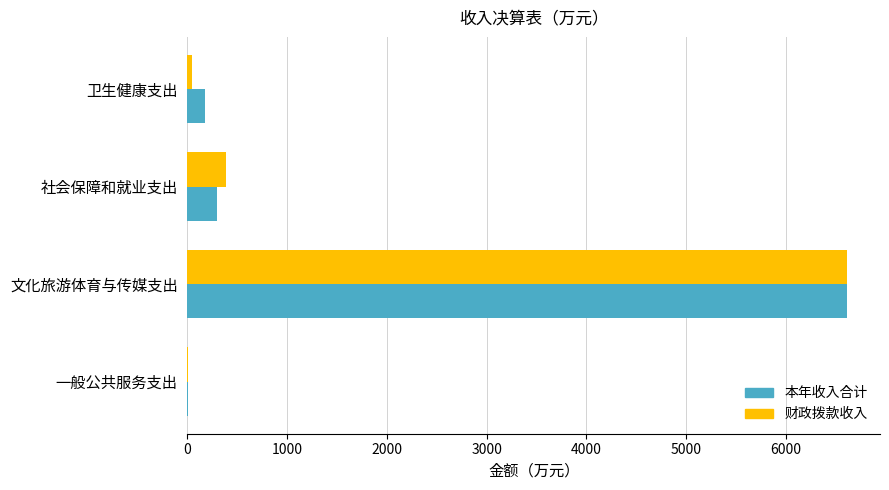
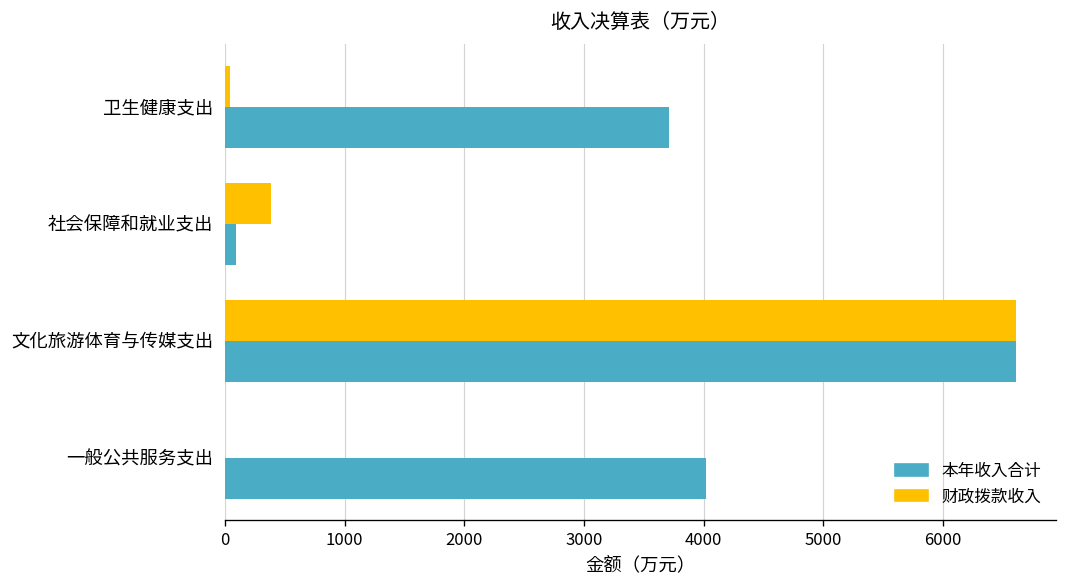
  {
    "本年收入合计": {
-     "卫生健康支出": 200,
-     "社会保障和就业支出": 300,
+     "卫生健康支出": 3700,
+     "社会保障和就业支出": 100,
      "文化旅游体育与传媒支出": 6600,
-     "一般公共服务支出": 0
+     "一般公共服务支出": 4000
    },
    "财政拨款收入": {
      "卫生健康支出": 0,
      "社会保障和就业支出": 400,
      "文化旅游体育与传媒支出": 6600
    }
  }
